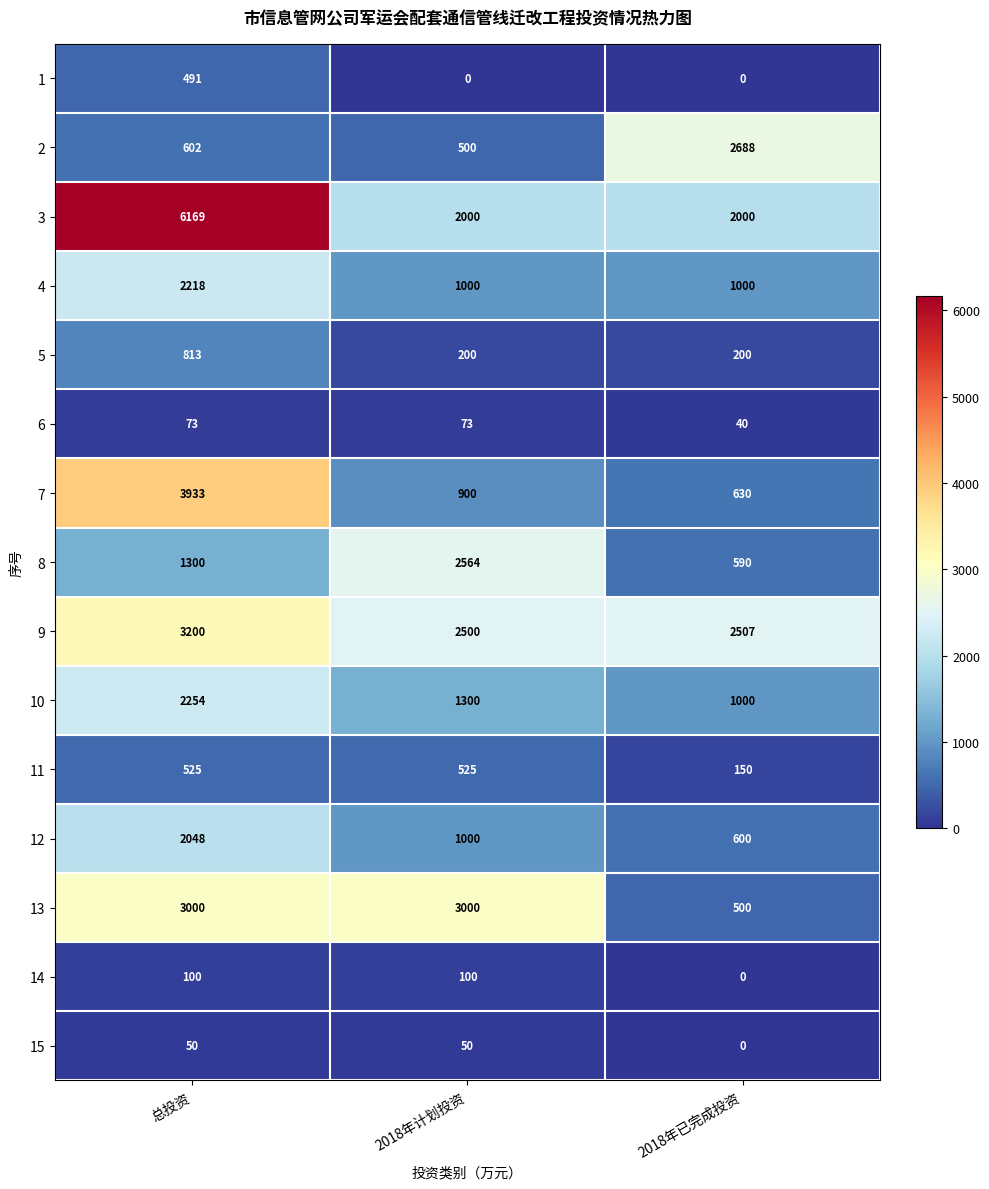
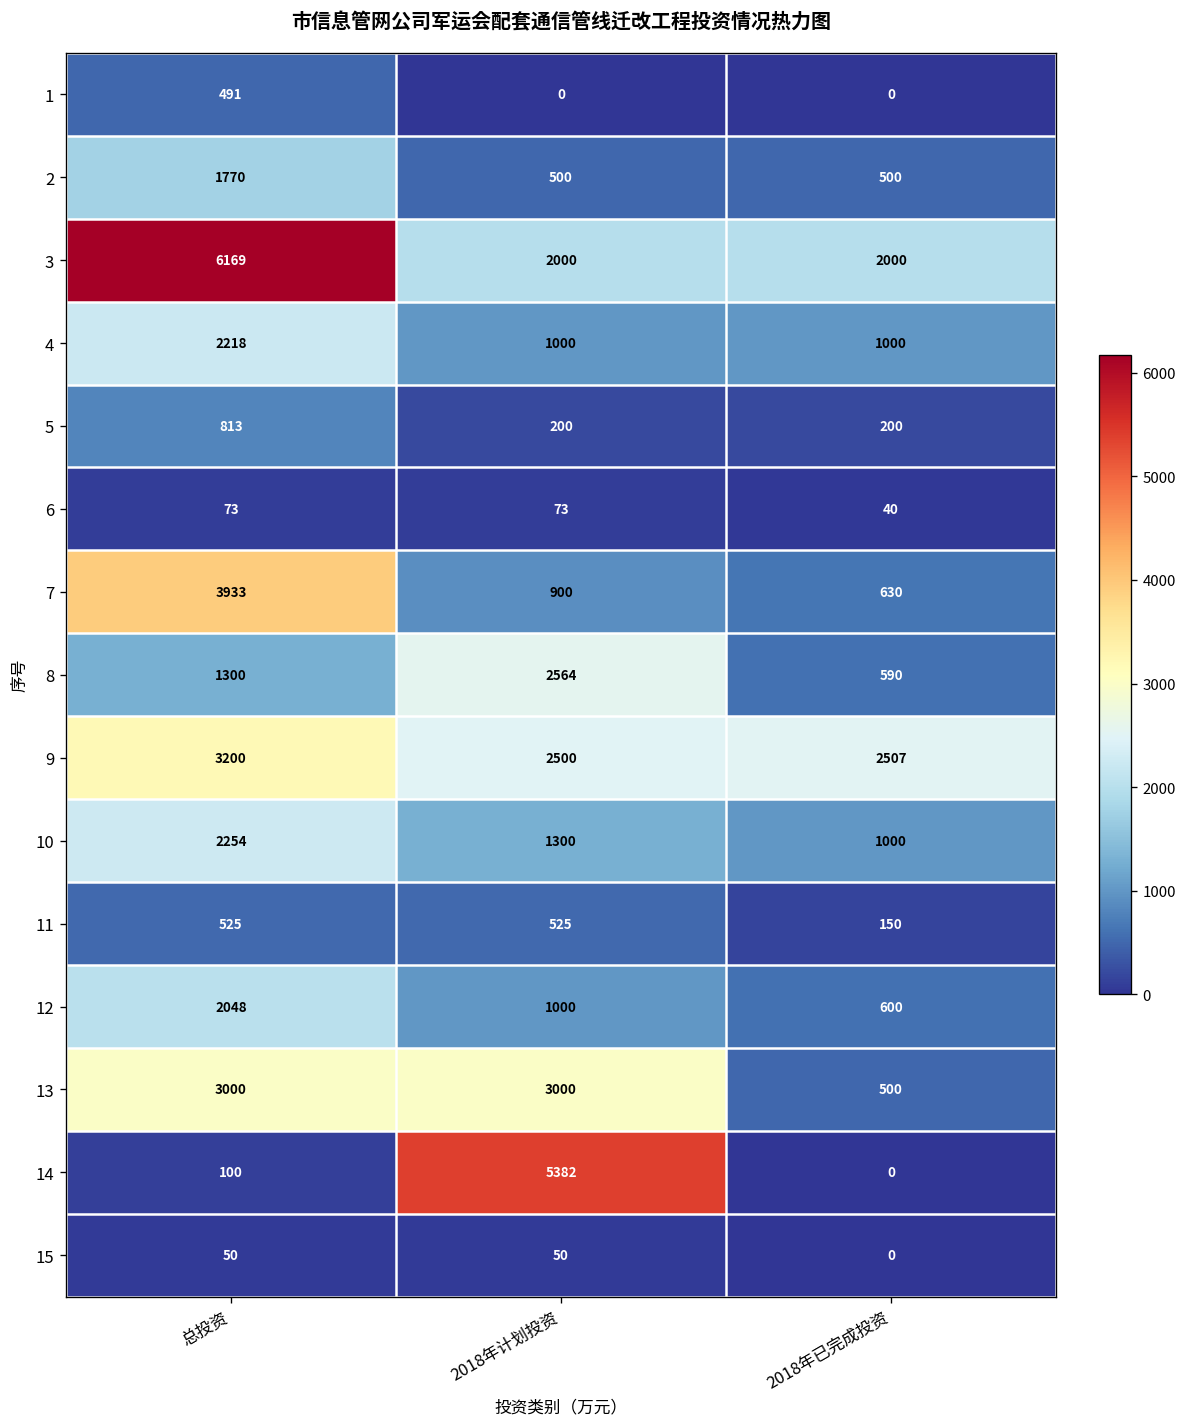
  {
    "1": {
      "总投资": 491,
      "2018年计划投资": 0,
      "2018年已完成投资": 0
    },
    "2": {
-     "总投资": 602,
+     "总投资": 1770,
      "2018年计划投资": 500,
-     "2018年已完成投资": 2688
+     "2018年已完成投资": 500
    },
    "3": {
      "总投资": 6169,
      "2018年计划投资": 2000,
      "2018年已完成投资": 2000
    },
    "4": {
      "总投资": 2218,
      "2018年计划投资": 1000,
      "2018年已完成投资": 1000
    },
    "5": {
      "总投资": 813,
      "2018年计划投资": 200,
      "2018年已完成投资": 200
    },
    "6": {
      "总投资": 73,
      "2018年计划投资": 73,
      "2018年已完成投资": 40
    },
    "7": {
      "总投资": 3933,
      "2018年计划投资": 900,
      "2018年已完成投资": 630
    },
    "8": {
      "总投资": 1300,
      "2018年计划投资": 2564,
      "2018年已完成投资": 590
    },
    "9": {
      "总投资": 3200,
      "2018年计划投资": 2500,
      "2018年已完成投资": 2507
    },
    "10": {
      "总投资": 2254,
      "2018年计划投资": 1300,
      "2018年已完成投资": 1000
    },
    "11": {
      "总投资": 525,
      "2018年计划投资": 525,
      "2018年已完成投资": 150
    },
    "12": {
      "总投资": 2048,
      "2018年计划投资": 1000,
      "2018年已完成投资": 600
    },
    "13": {
      "总投资": 3000,
      "2018年计划投资": 3000,
      "2018年已完成投资": 500
    },
    "14": {
      "总投资": 100,
-     "2018年计划投资": 100,
+     "2018年计划投资": 5382,
      "2018年已完成投资": 0
    },
    "15": {
      "总投资": 50,
      "2018年计划投资": 50,
      "2018年已完成投资": 0
    }
  }
